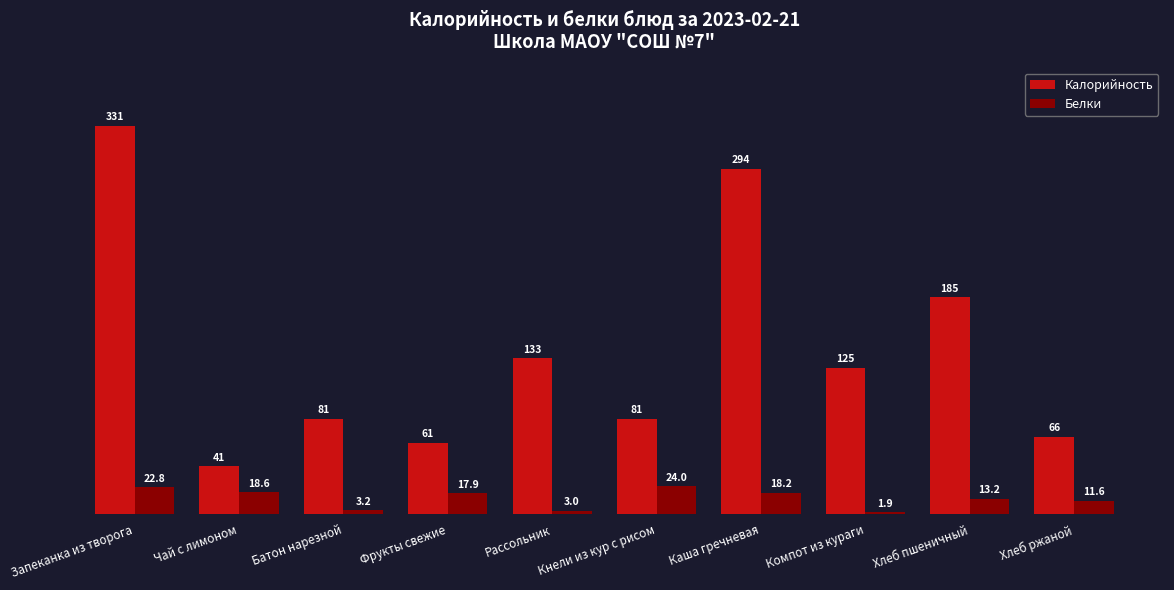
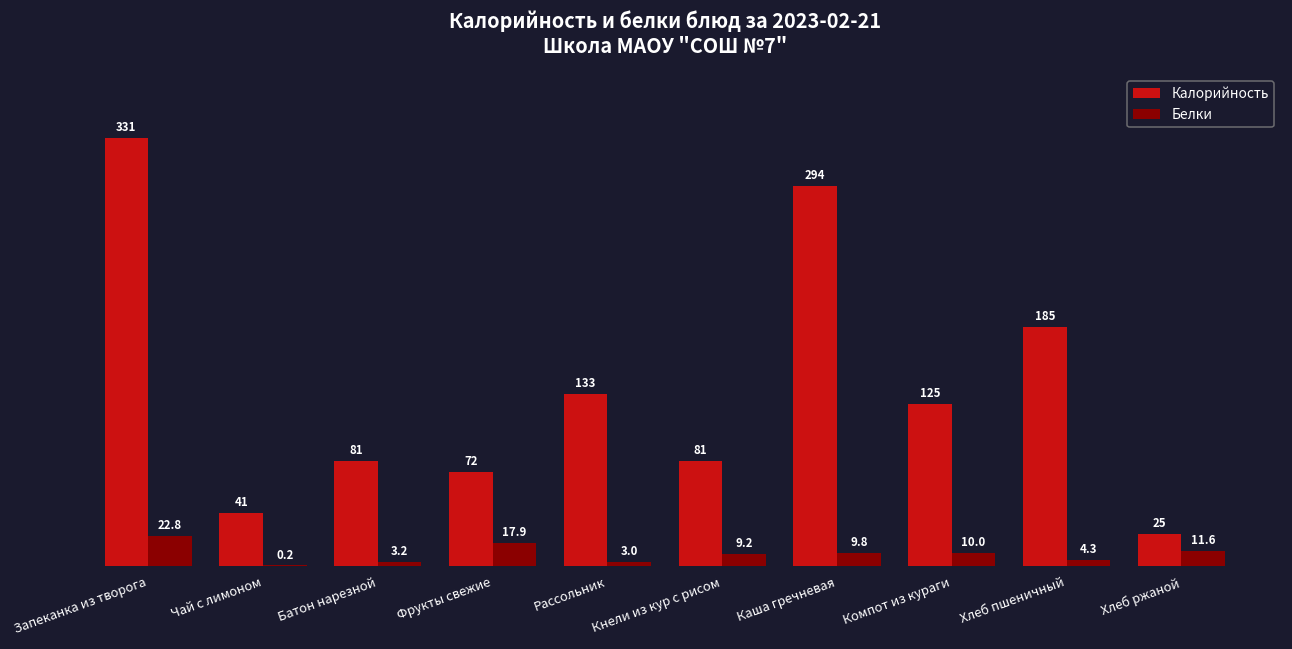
  {
    "Калорийность": {
      "Запеканка из творога": 331,
      "Чай с лимоном": 41,
      "Батон нарезной": 81,
-     "Фрукты свежие": 61,
+     "Фрукты свежие": 72,
      "Рассольник": 133,
      "Кнели из кур с рисом": 81,
      "Каша гречневая": 294,
      "Компот из кураги": 125,
      "Хлеб пшеничный": 185,
-     "Хлеб ржаной": 66
+     "Хлеб ржаной": 25
    },
    "Белки": {
      "Запеканка из творога": 22.8,
-     "Чай с лимоном": 18.6,
+     "Чай с лимоном": 0.2,
      "Батон нарезной": 3.2,
      "Фрукты свежие": 17.9,
      "Рассольник": 3.0,
-     "Кнели из кур с рисом": 24.0,
-     "Каша гречневая": 18.2,
-     "Компот из кураги": 1.9,
-     "Хлеб пшеничный": 13.2,
+     "Кнели из кур с рисом": 9.2,
+     "Каша гречневая": 9.8,
+     "Компот из кураги": 10.0,
+     "Хлеб пшеничный": 4.3,
      "Хлеб ржаной": 11.6
    }
  }
